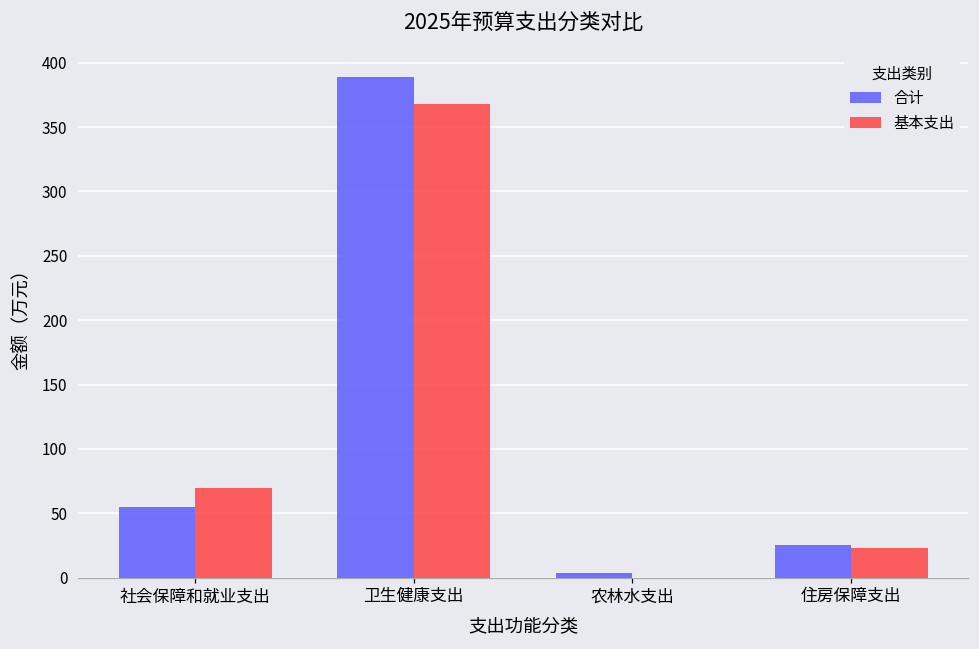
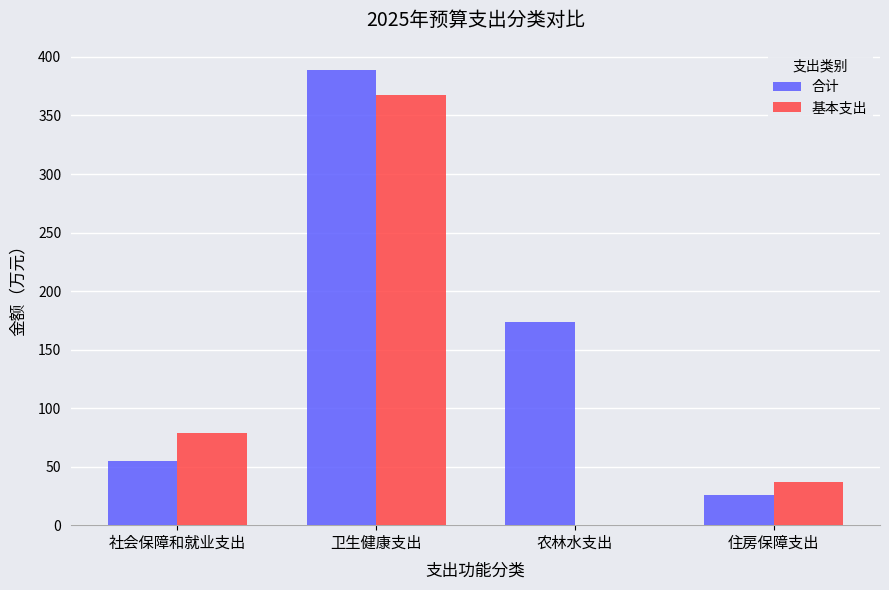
  {
    "合计": {
      "社会保障和就业支出": 55,
      "卫生健康支出": 389,
-     "农林水支出": 4,
+     "农林水支出": 173,
      "住房保障支出": 25
    },
    "基本支出": {
-     "社会保障和就业支出": 69,
+     "社会保障和就业支出": 79,
      "卫生健康支出": 368,
      "农林水支出": 0,
-     "住房保障支出": 23
+     "住房保障支出": 37
    }
  }
